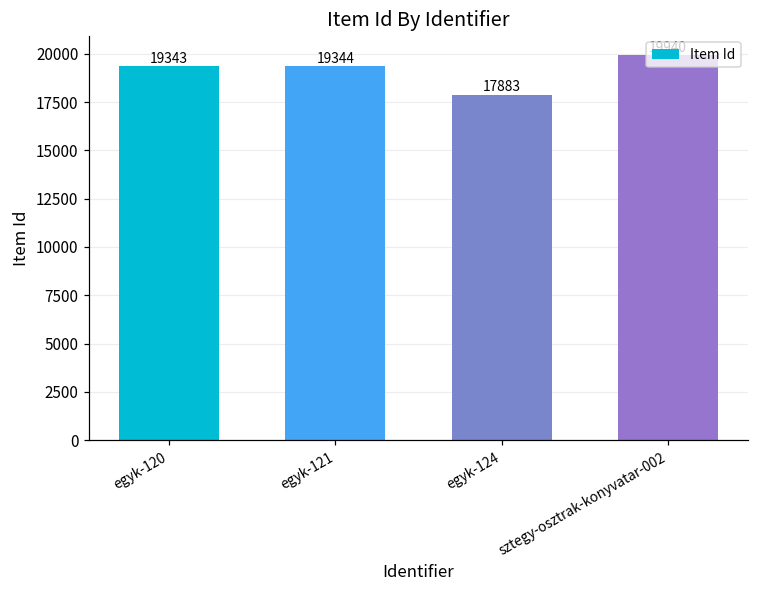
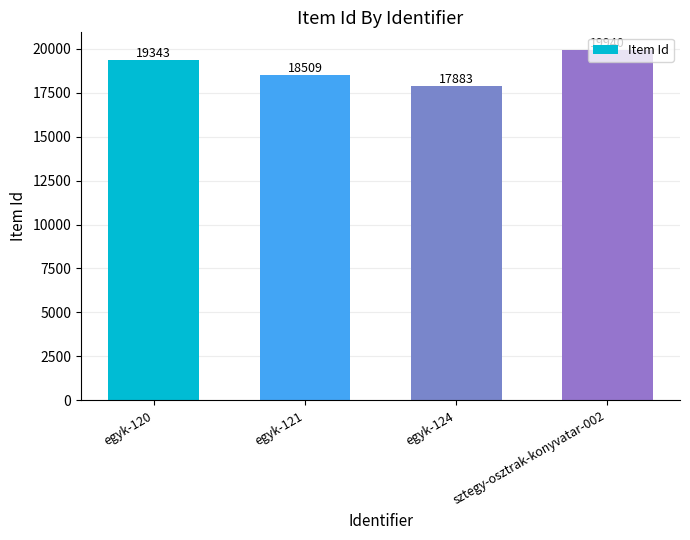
  {
    "egyk-120": 19343,
-   "egyk-121": 19344,
+   "egyk-121": 18509,
    "egyk-124": 17883
  }
